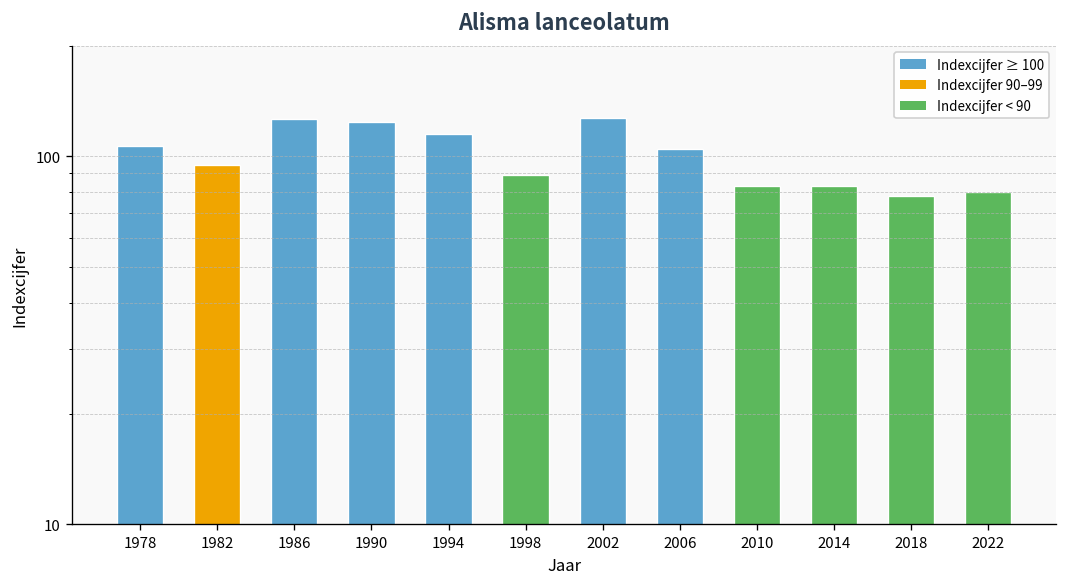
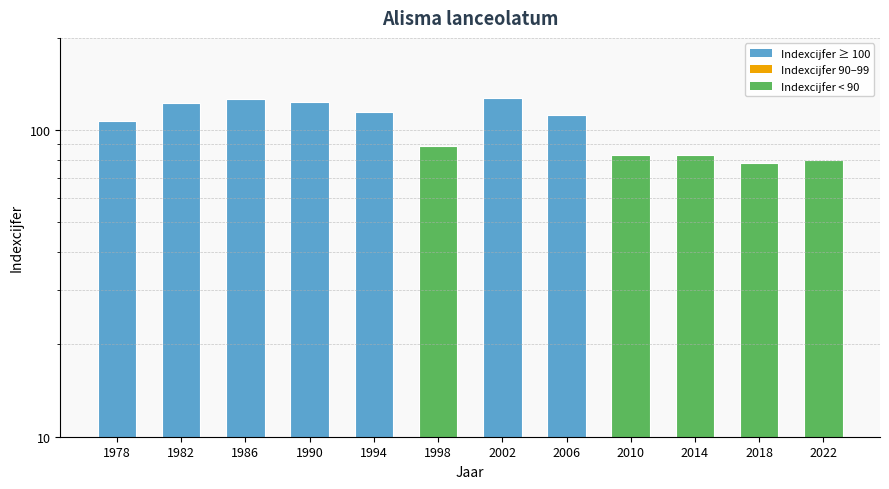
  {
    "1978": 107,
-   "1982": 95,
+   "1982": 123,
    "1986": 126,
    "1990": 124,
    "1994": 115,
    "1998": 89,
    "2002": 127,
-   "2006": 105,
+   "2006": 112,
    "2010": 83,
    "2014": 83,
    "2018": 78,
    "2022": 80
  }
